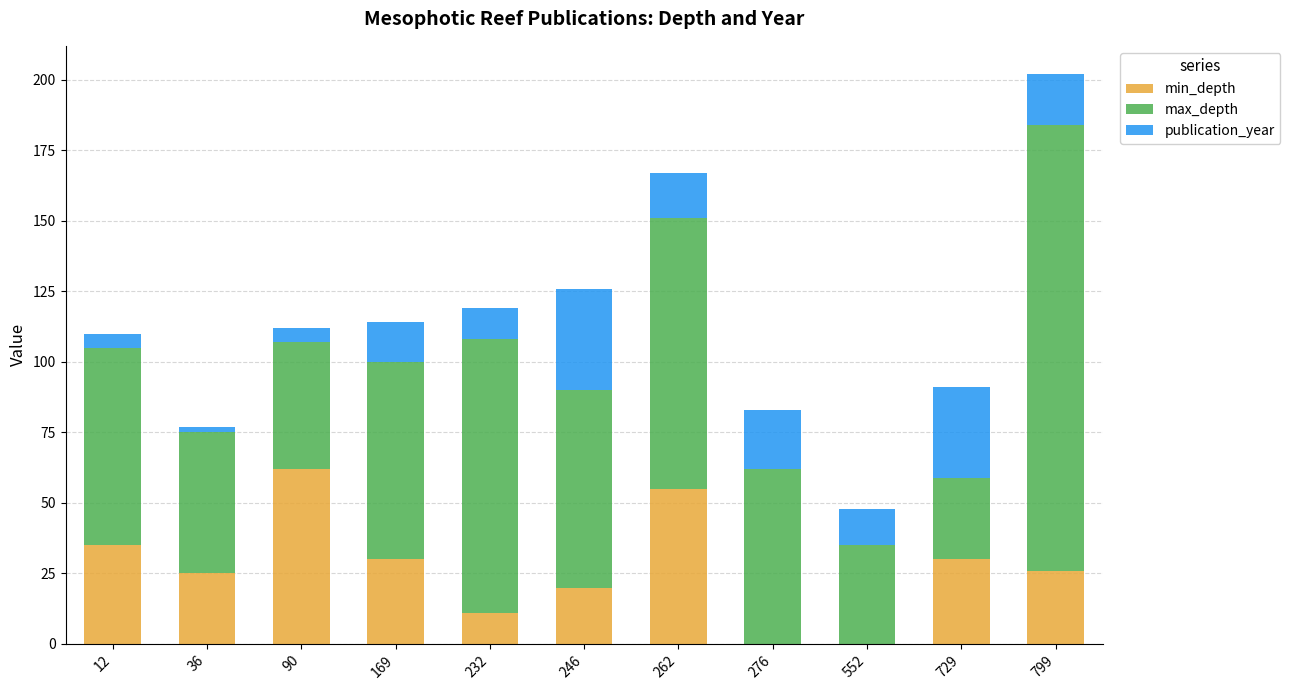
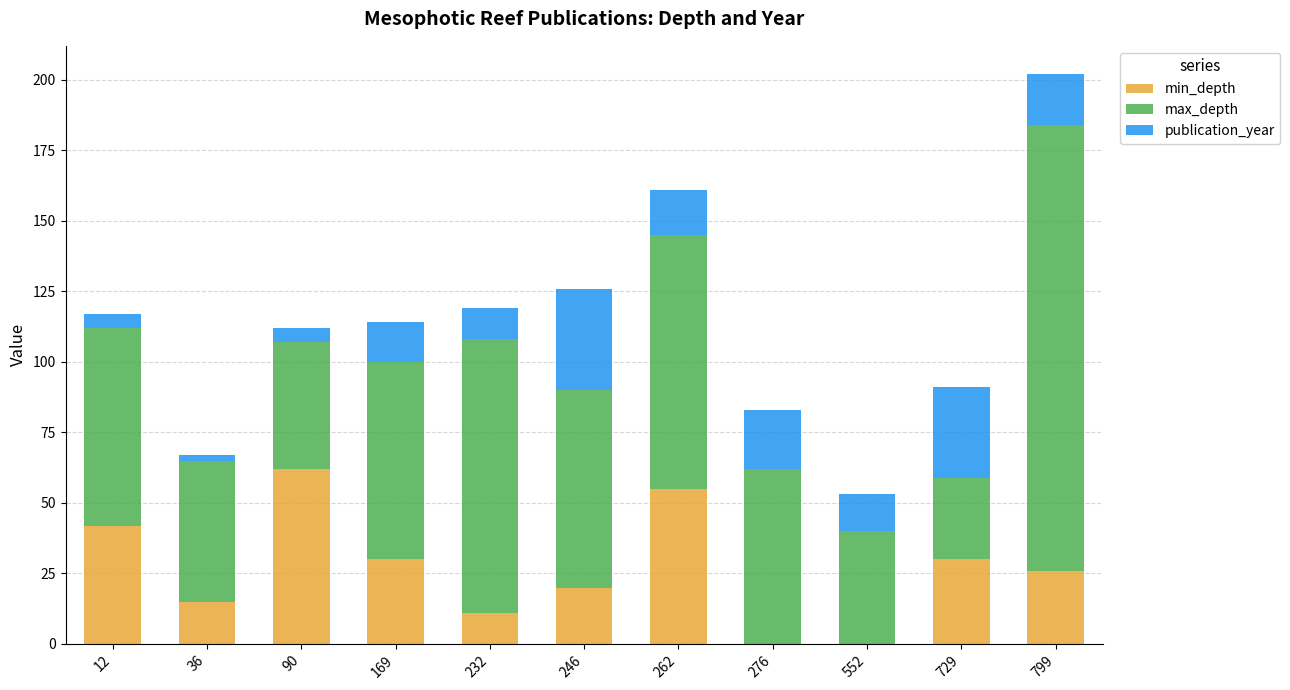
  {
    "min_depth": {
-     "12": 35,
-     "36": 25,
+     "12": 42,
+     "36": 15,
      "90": 62,
      "169": 30,
      "232": 11,
      "246": 20,
      "262": 55,
      "276": 0,
      "552": 0,
      "729": 30,
      "799": 26
    },
    "max_depth": {
      "12": 70,
      "36": 50,
      "90": 45,
      "169": 70,
      "232": 97,
      "246": 70,
-     "262": 96,
+     "262": 90,
      "276": 62,
-     "552": 35,
+     "552": 40,
      "729": 29,
      "799": 158
    },
    "publication_year": {
      "12": 5,
      "36": 2,
      "90": 5,
      "169": 14,
      "232": 11,
      "246": 36,
      "262": 16,
      "276": 21,
      "552": 13,
      "729": 32,
      "799": 18
    }
  }
